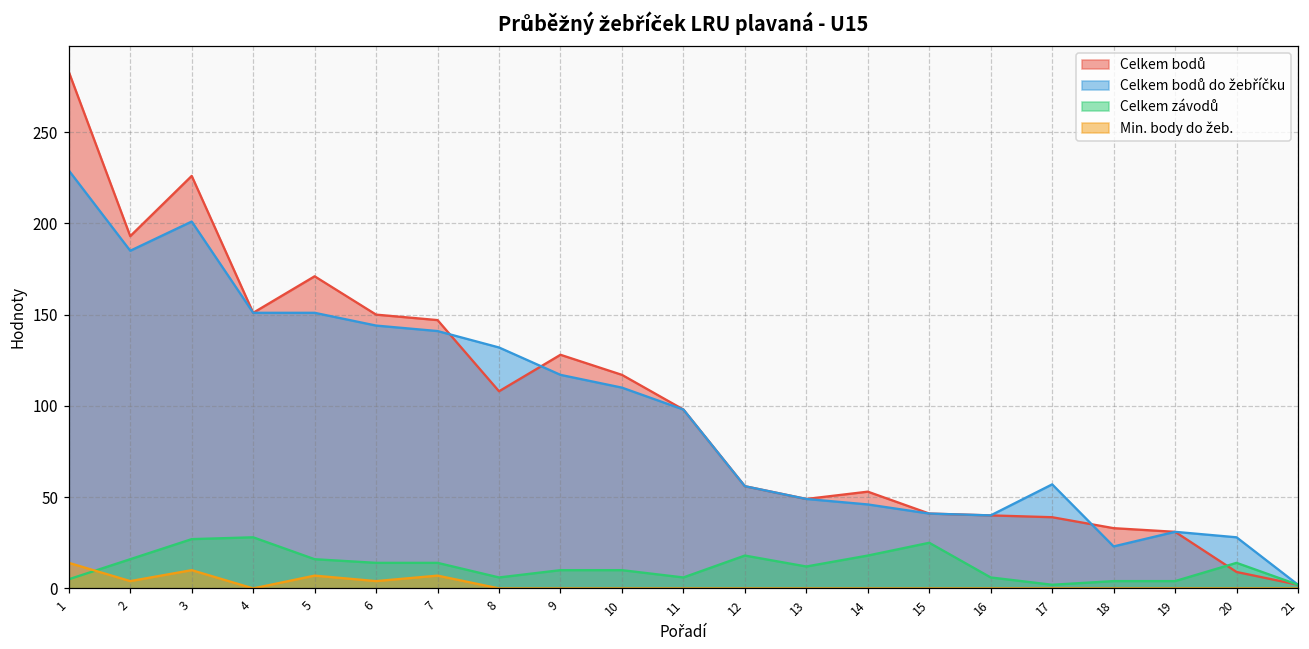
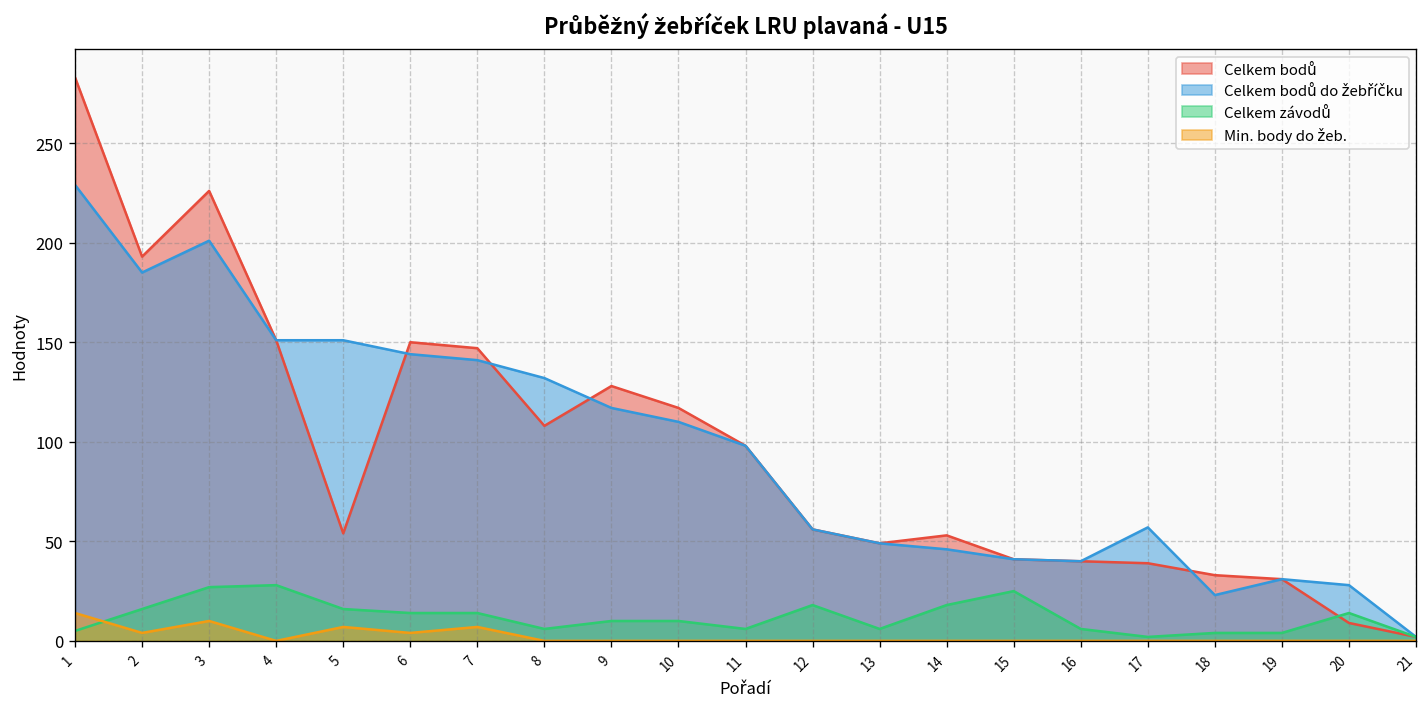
  {
    "Celkem bodů": {
      "1": 283,
      "2": 193,
      "3": 226,
-     "5": 171,
+     "5": 54,
      "6": 150,
      "7": 147,
      "8": 108,
      "9": 128,
      "10": 117,
      "14": 53,
      "17": 39,
      "18": 33,
      "20": 9
    },
    "Celkem bodů do žebříčku": {
      "1": 229,
      "2": 185,
      "3": 201,
      "5": 151,
      "6": 144,
      "7": 141,
      "8": 132,
      "9": 117,
      "10": 110,
      "14": 46,
      "17": 57,
      "18": 23,
      "20": 28
    },
    "Celkem závodů": {
      "1": 5,
      "2": 16,
      "3": 27,
      "4": 28,
      "5": 16,
      "6": 14,
      "7": 14,
      "8": 6,
      "9": 10,
      "10": 10,
      "11": 6,
      "12": 18,
-     "13": 12,
+     "13": 6,
      "14": 18,
      "15": 25,
      "16": 6,
      "17": 2,
      "18": 4,
      "19": 4,
      "20": 14
    },
    "Min. body do žeb.": {
      "1": 14,
      "2": 4,
      "3": 10,
      "4": 0,
      "5": 7,
      "6": 4,
      "7": 7,
      "8": 0,
      "9": 0,
      "10": 0,
      "11": 0,
      "12": 0,
      "13": 0,
      "14": 0,
      "15": 0,
      "16": 0,
      "17": 0,
      "18": 0,
      "19": 0,
      "20": 0,
      "21": 0
    }
  }
